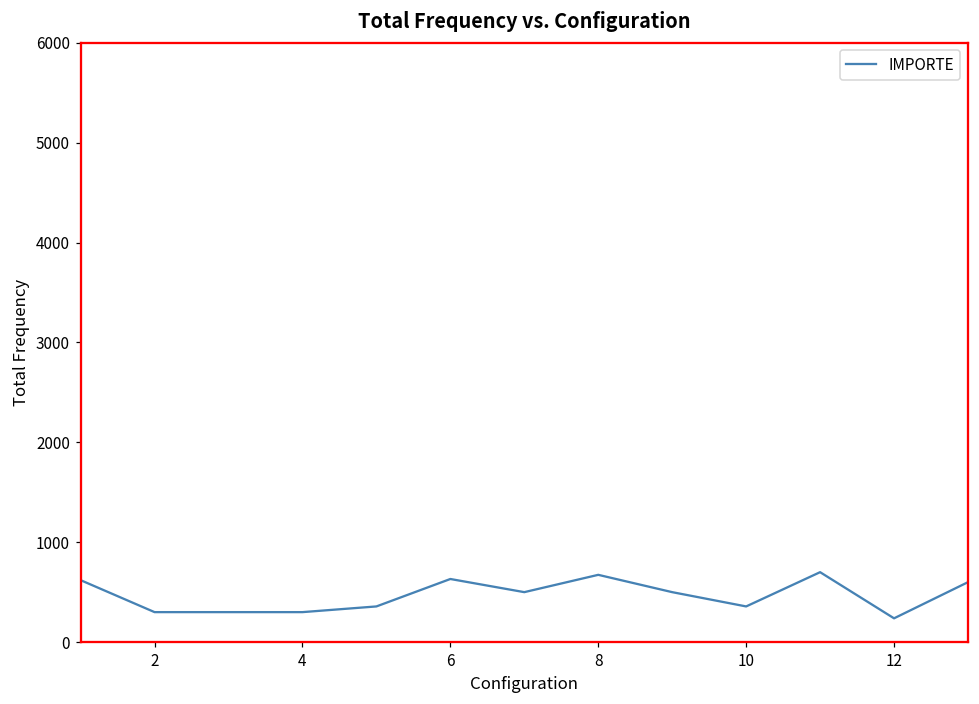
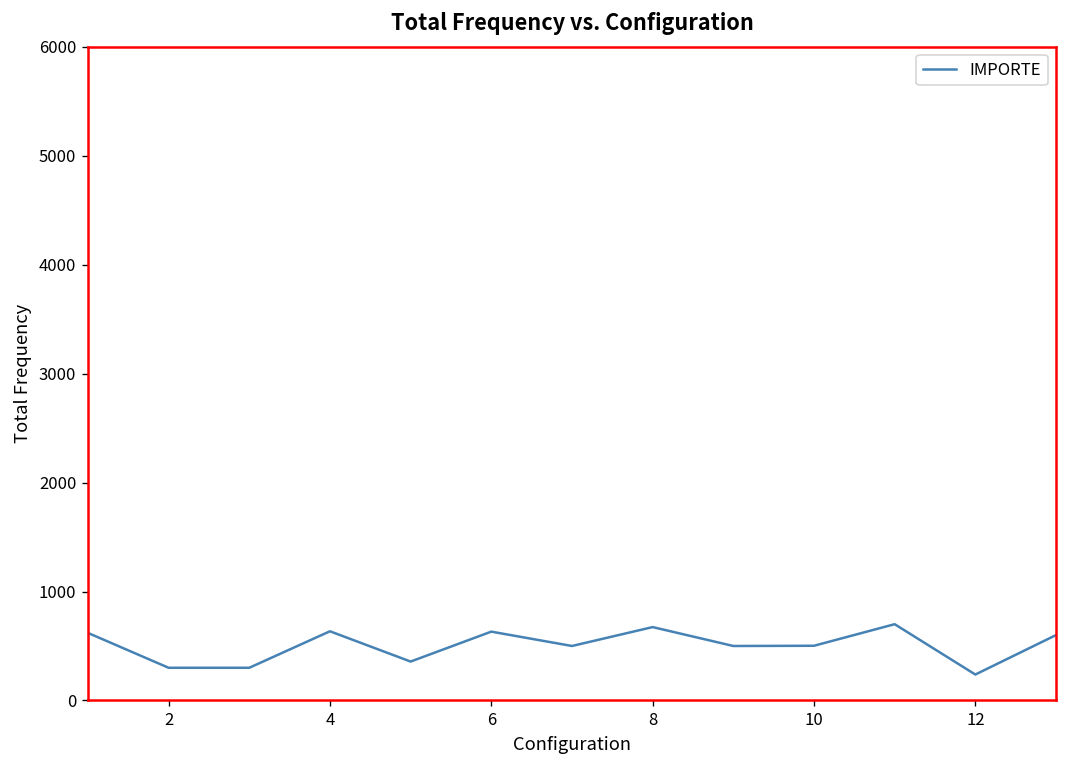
  {
    "2": 300,
-   "4": 300,
+   "4": 600,
    "6": 600,
    "8": 700,
-   "10": 400,
+   "10": 500,
    "12": 200
  }
